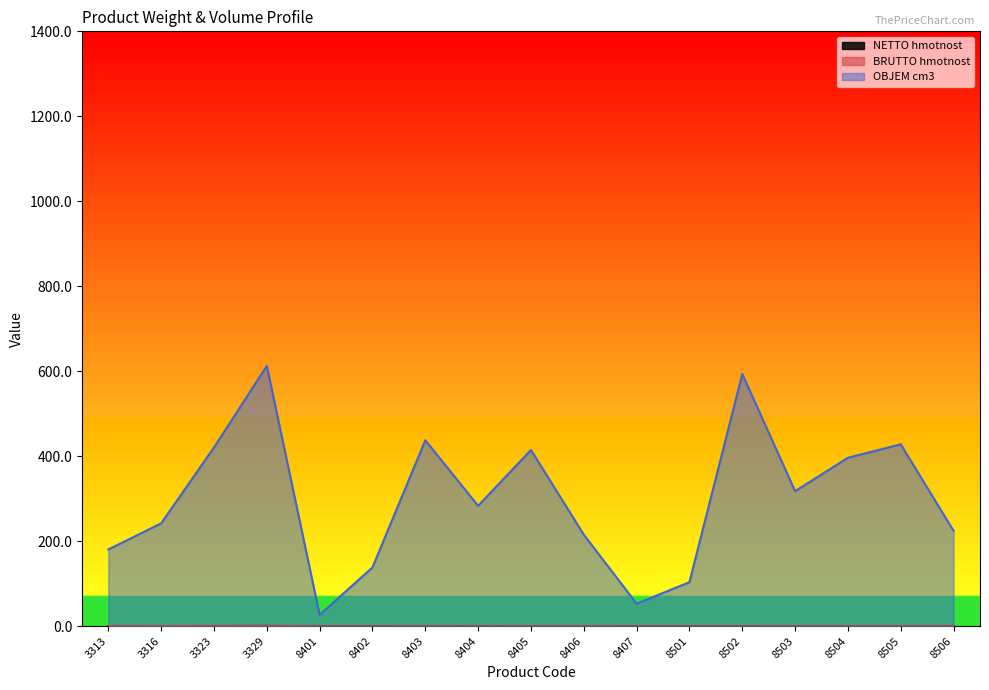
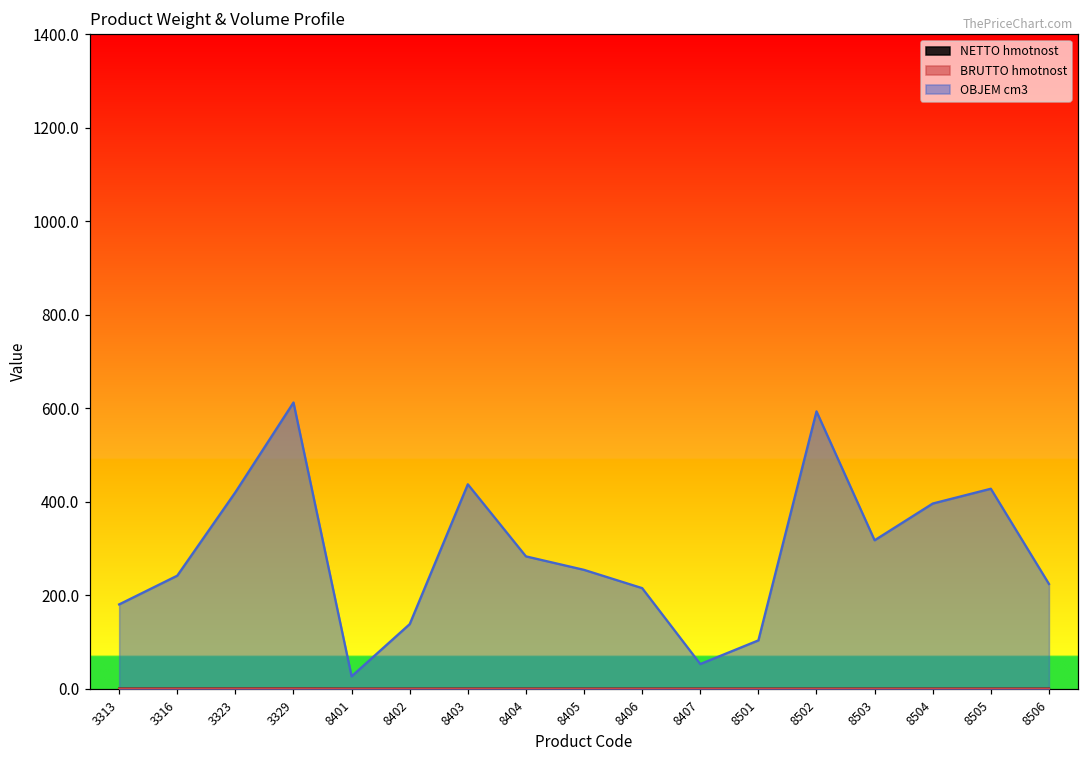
  {
    "BRUTTO hmotnost": {
      "3313": 0,
      "3316": 0,
      "3323": 0,
      "3329": 0,
      "8401": 0,
      "8402": 0,
      "8403": 0,
      "8404": 0,
      "8405": 0,
      "8406": 0,
      "8407": 0,
      "8501": 0,
      "8502": 0,
      "8503": 0,
      "8504": 0,
      "8505": 0,
      "8506": 0
    },
    "OBJEM cm3": {
      "3313": 180,
      "3316": 240,
      "3323": 420,
      "3329": 610,
      "8401": 30,
      "8402": 140,
      "8403": 440,
      "8404": 280,
-     "8405": 410,
+     "8405": 250,
      "8406": 220,
      "8407": 50,
      "8501": 100,
      "8502": 590,
      "8503": 320,
      "8504": 400,
      "8505": 430,
      "8506": 220
    }
  }
